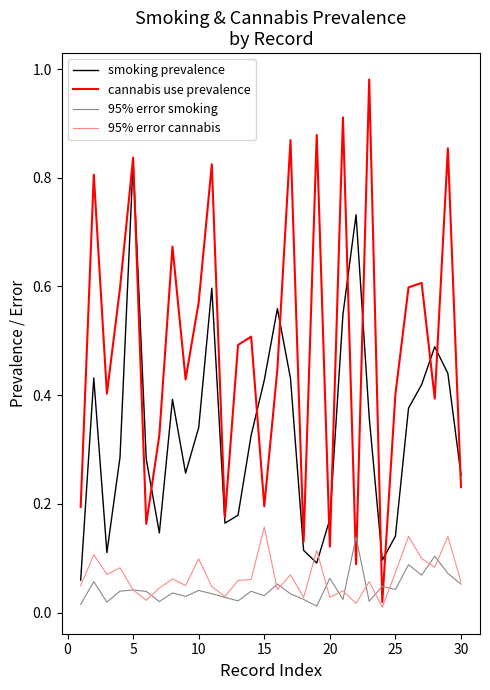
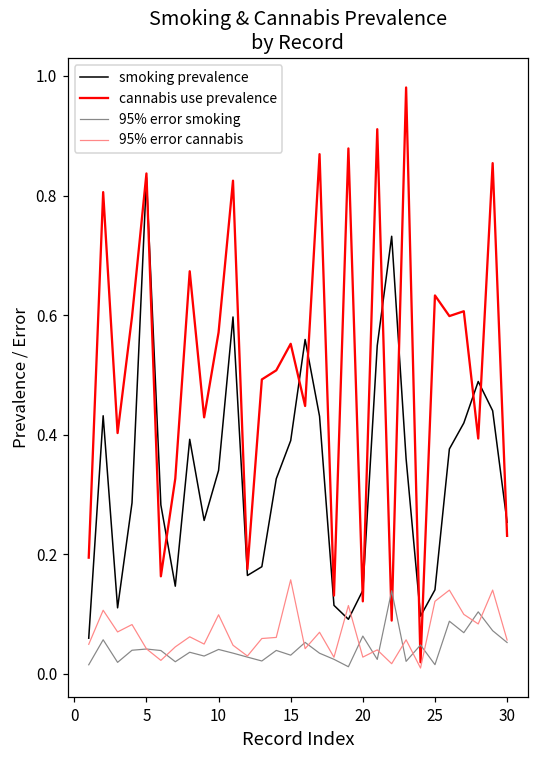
  {
    "smoking prevalence": {
      "5": 0.83,
      "10": 0.34,
-     "15": 0.43,
-     "20": 0.17,
+     "15": 0.39,
+     "20": 0.14,
      "25": 0.14,
      "30": 0.25
    },
    "cannabis use prevalence": {
      "5": 0.84,
      "10": 0.57,
-     "15": 0.20,
+     "15": 0.55,
      "20": 0.12,
-     "25": 0.40,
+     "25": 0.63,
      "30": 0.23
    },
    "95% error smoking": {
      "10": 0.04,
      "15": 0.03,
      "20": 0.06,
-     "25": 0.04
+     "25": 0.02
    },
    "95% error cannabis": {
      "10": 0.10,
      "15": 0.16,
      "20": 0.03,
-     "25": 0.07
+     "25": 0.12
    }
  }
